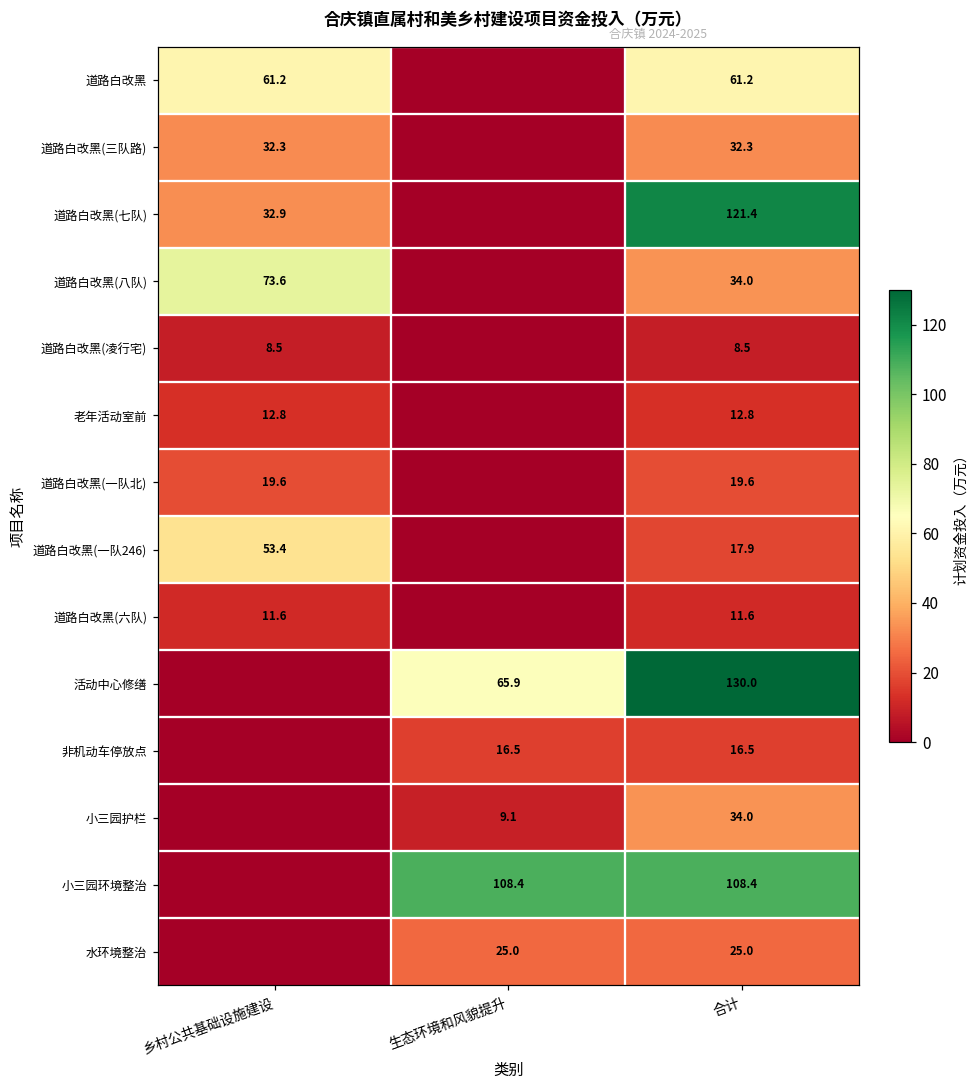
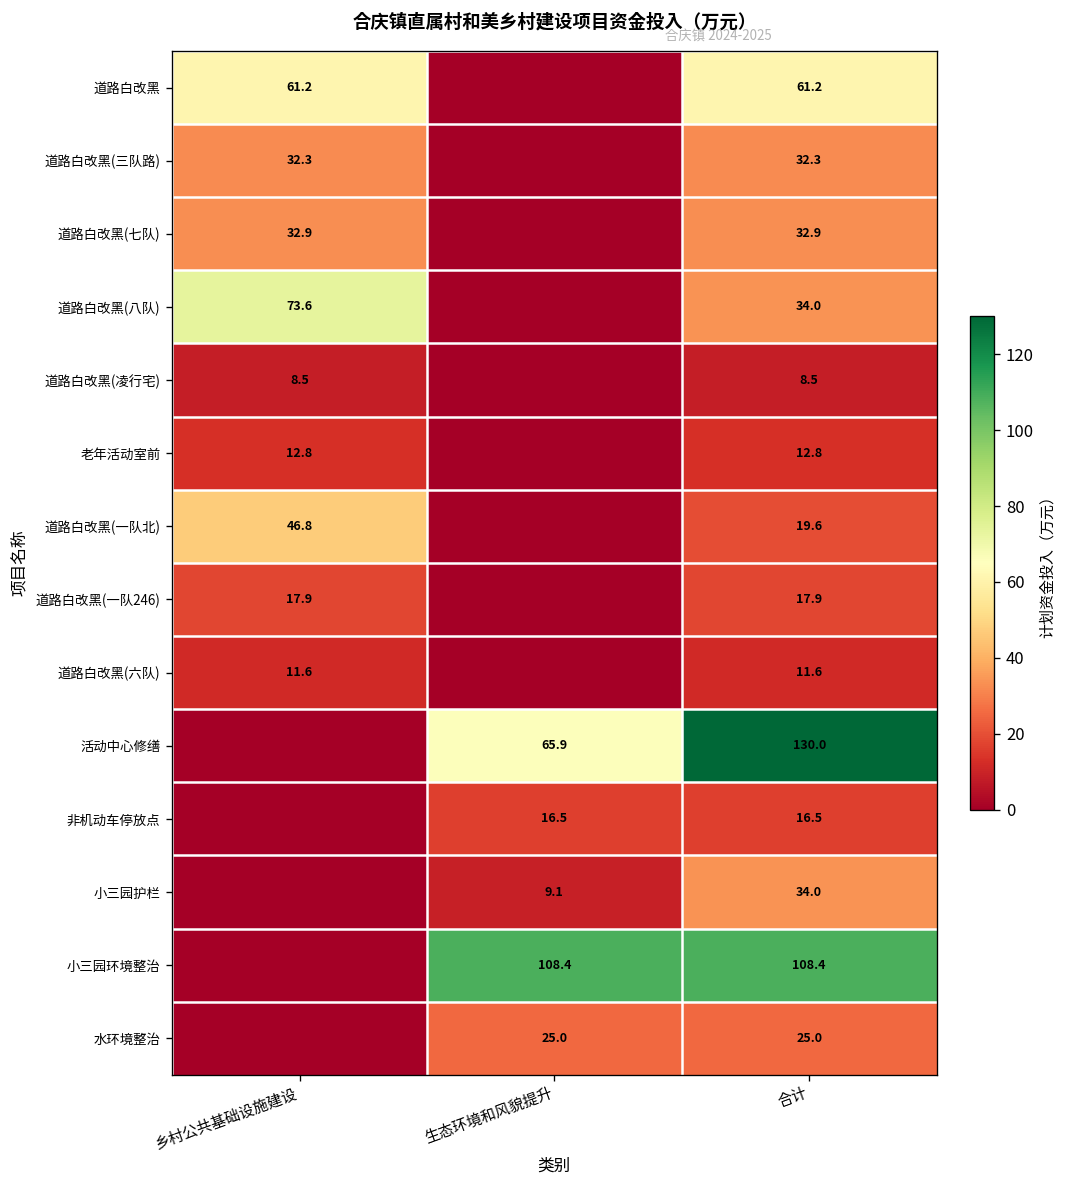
  {
    "道路白改黑": {
      "乡村公共基础设施建设": 61.2,
      "合计": 61.2
    },
    "道路白改黑(三队路)": {
      "乡村公共基础设施建设": 32.3,
      "合计": 32.3
    },
    "道路白改黑(七队)": {
      "乡村公共基础设施建设": 32.9,
-     "合计": 121.4
+     "合计": 32.9
    },
    "道路白改黑(八队)": {
      "乡村公共基础设施建设": 73.6,
      "合计": 34.0
    },
    "道路白改黑(凌行宅)": {
      "乡村公共基础设施建设": 8.5,
      "合计": 8.5
    },
    "老年活动室前": {
      "乡村公共基础设施建设": 12.8,
      "合计": 12.8
    },
    "道路白改黑(一队北)": {
-     "乡村公共基础设施建设": 19.6,
+     "乡村公共基础设施建设": 46.8,
      "合计": 19.6
    },
    "道路白改黑(一队246)": {
-     "乡村公共基础设施建设": 53.4,
+     "乡村公共基础设施建设": 17.9,
      "合计": 17.9
    },
    "道路白改黑(六队)": {
      "乡村公共基础设施建设": 11.6,
      "合计": 11.6
    },
    "活动中心修缮": {
      "生态环境和风貌提升": 65.9,
      "合计": 130.0
    },
    "非机动车停放点": {
      "生态环境和风貌提升": 16.5,
      "合计": 16.5
    },
    "小三园护栏": {
      "生态环境和风貌提升": 9.1,
      "合计": 34.0
    },
    "小三园环境整治": {
      "生态环境和风貌提升": 108.4,
      "合计": 108.4
    },
    "水环境整治": {
      "生态环境和风貌提升": 25.0,
      "合计": 25.0
    }
  }
